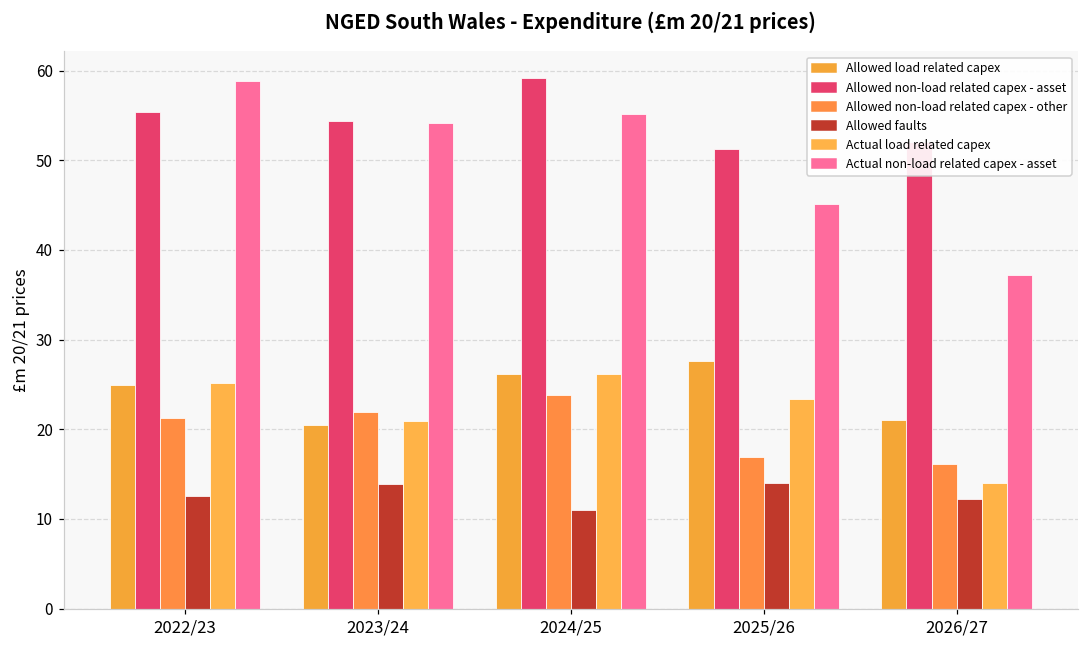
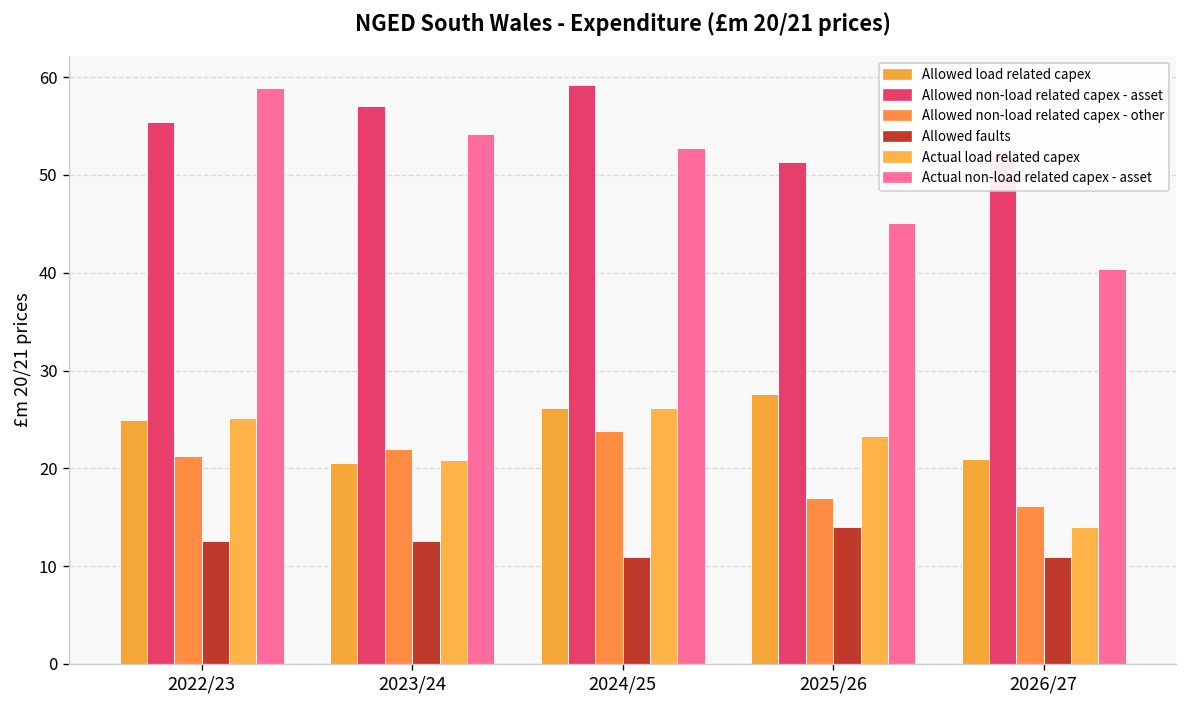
  {
    "Allowed non-load related capex - asset": {
      "2022/23": 55,
-     "2023/24": 54,
+     "2023/24": 57,
      "2024/25": 59,
      "2025/26": 51
    },
    "Allowed faults": {
      "2022/23": 13,
-     "2023/24": 14,
+     "2023/24": 13,
      "2024/25": 11,
      "2025/26": 14,
-     "2026/27": 12
+     "2026/27": 11
    },
    "Actual non-load related capex - asset": {
      "2022/23": 59,
      "2023/24": 54,
-     "2024/25": 55,
+     "2024/25": 53,
      "2025/26": 45,
-     "2026/27": 37
+     "2026/27": 40
    }
  }
